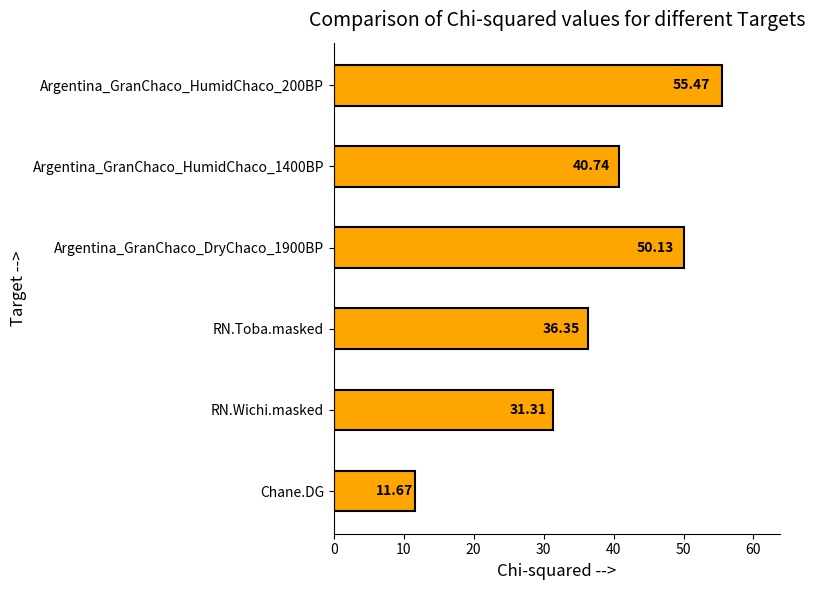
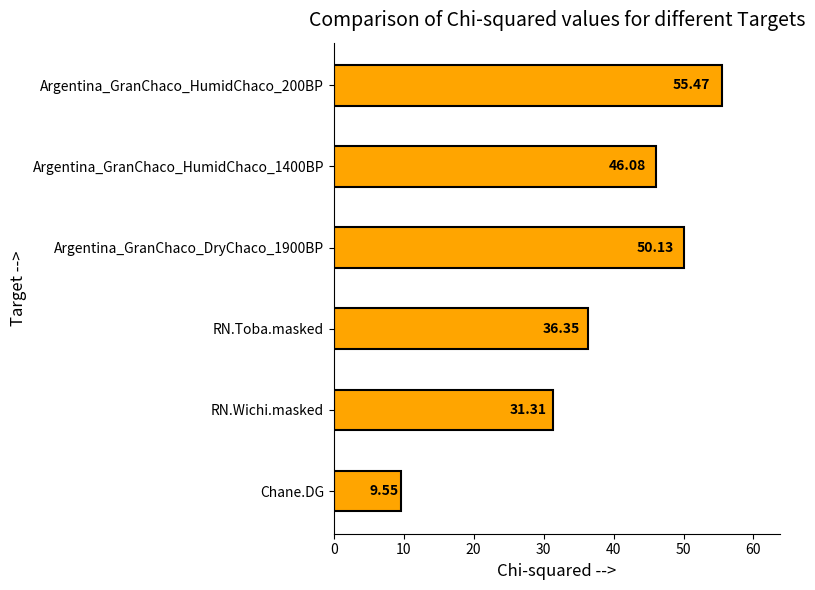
  {
    "Argentina_GranChaco_HumidChaco_200BP": 55.47,
-   "Argentina_GranChaco_HumidChaco_1400BP": 40.74,
+   "Argentina_GranChaco_HumidChaco_1400BP": 46.08,
    "Argentina_GranChaco_DryChaco_1900BP": 50.13,
    "RN.Toba.masked": 36.35,
    "RN.Wichi.masked": 31.31,
-   "Chane.DG": 11.67
+   "Chane.DG": 9.55
  }
